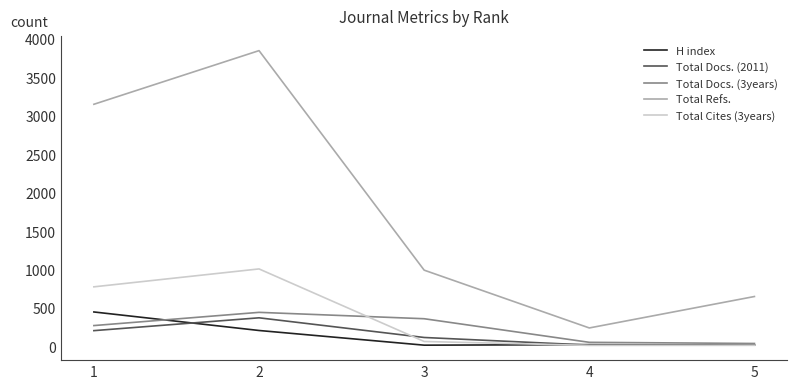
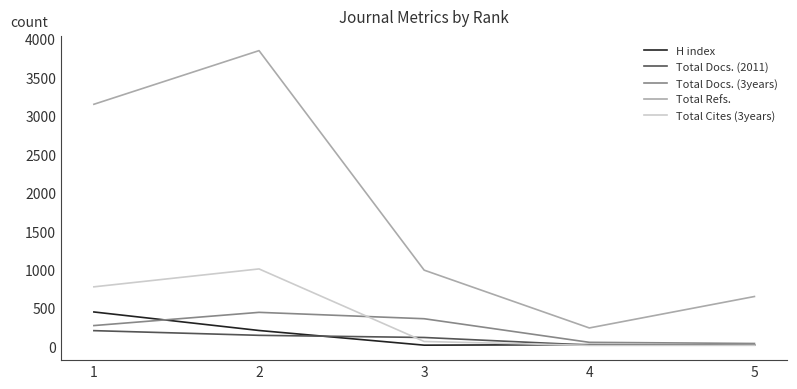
  {
    "H index": {
      "1": 400,
      "2": 200,
      "3": 0
    },
    "Total Docs. (2011)": {
      "1": 200,
-     "2": 400,
+     "2": 100,
      "3": 100
    }
  }
